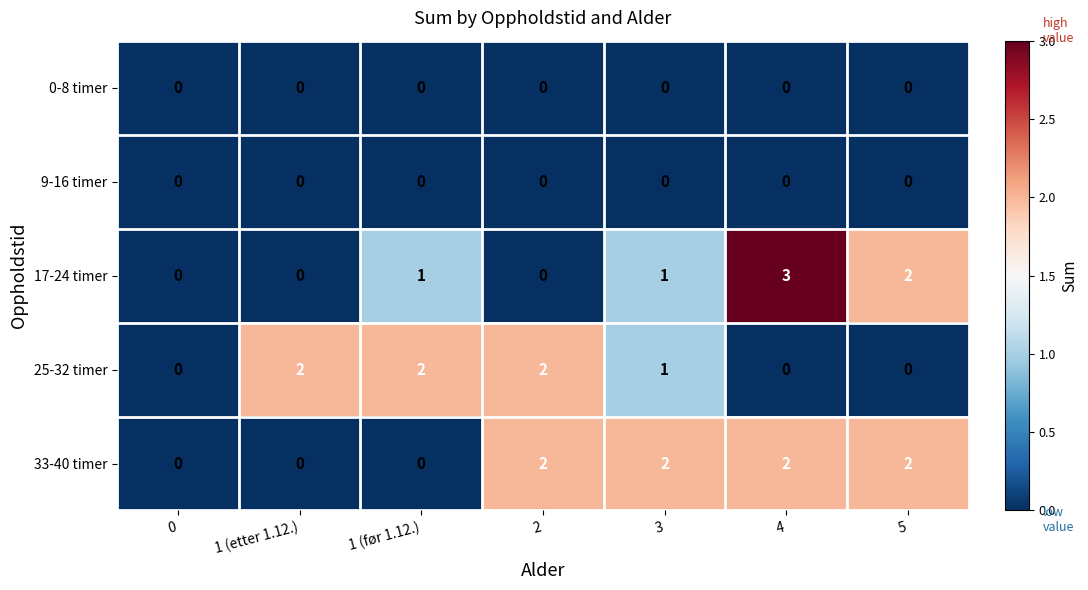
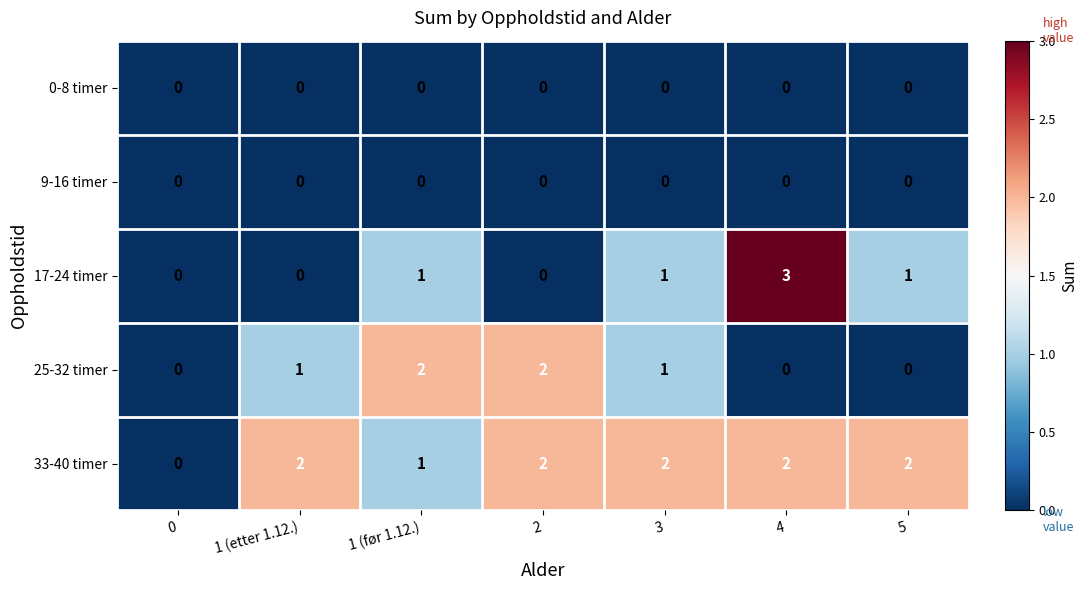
  {
    "0-8 timer": {
      "0": 0,
      "1 (etter 1.12.)": 0,
      "1 (før 1.12.)": 0,
      "2": 0,
      "3": 0,
      "4": 0,
      "5": 0
    },
    "9-16 timer": {
      "0": 0,
      "1 (etter 1.12.)": 0,
      "1 (før 1.12.)": 0,
      "2": 0,
      "3": 0,
      "4": 0,
      "5": 0
    },
    "17-24 timer": {
      "0": 0,
      "1 (etter 1.12.)": 0,
      "1 (før 1.12.)": 1,
      "2": 0,
      "3": 1,
      "4": 3,
-     "5": 2
+     "5": 1
    },
    "25-32 timer": {
      "0": 0,
-     "1 (etter 1.12.)": 2,
+     "1 (etter 1.12.)": 1,
      "1 (før 1.12.)": 2,
      "2": 2,
      "3": 1,
      "4": 0,
      "5": 0
    },
    "33-40 timer": {
      "0": 0,
-     "1 (etter 1.12.)": 0,
-     "1 (før 1.12.)": 0,
+     "1 (etter 1.12.)": 2,
+     "1 (før 1.12.)": 1,
      "2": 2,
      "3": 2,
      "4": 2,
      "5": 2
    }
  }
